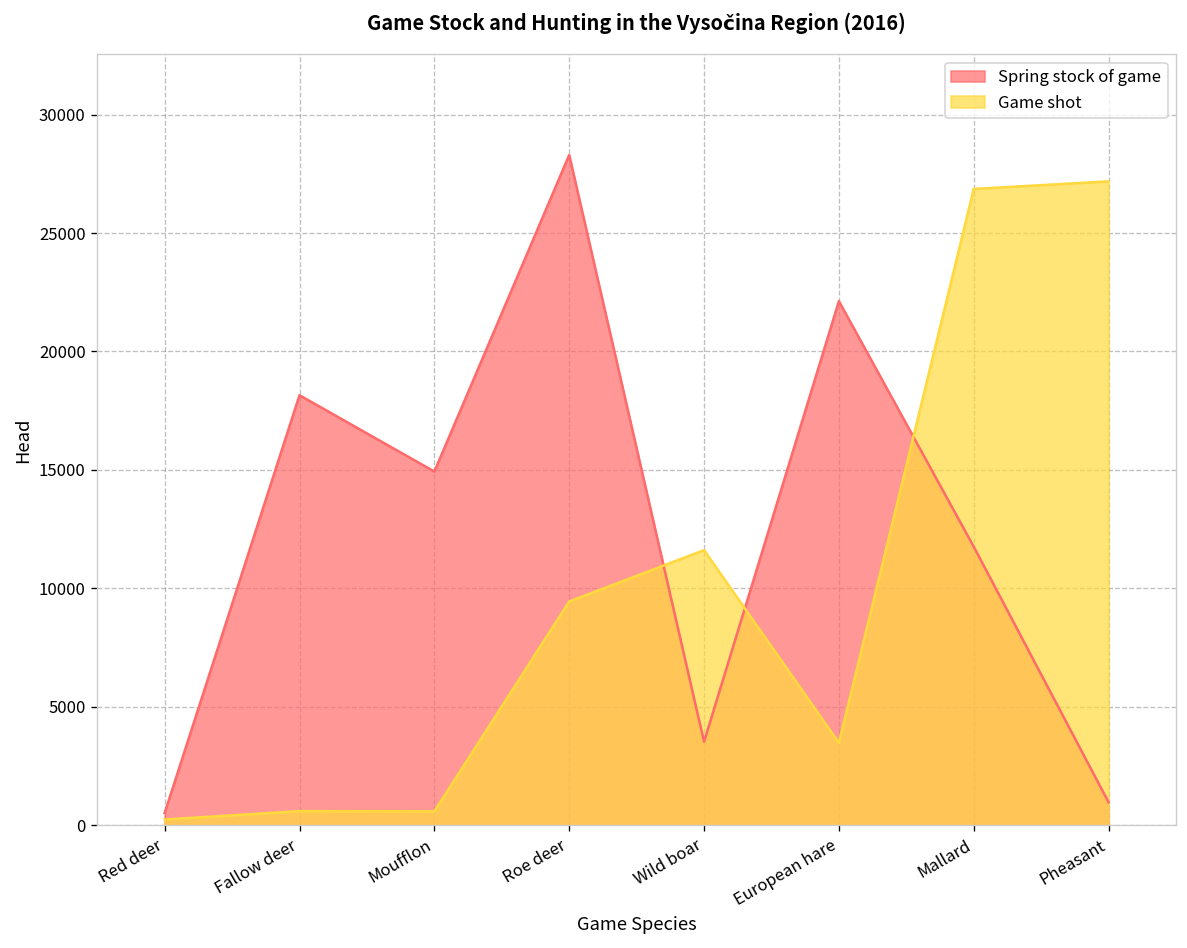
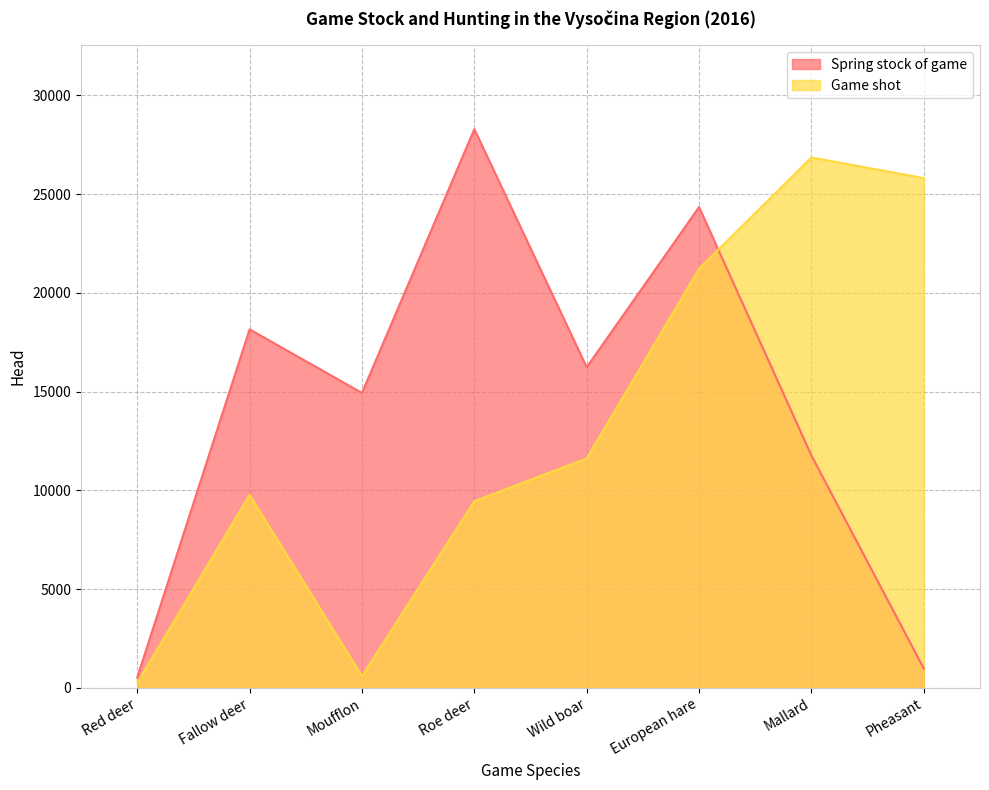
  {
    "Spring stock of game": {
      "Red deer": 500,
      "Fallow deer": 18200,
      "Moufflon": 14900,
      "Roe deer": 28300,
-     "Wild boar": 3500,
-     "European hare": 22100,
+     "Wild boar": 16200,
+     "European hare": 24300,
      "Mallard": 11800,
      "Pheasant": 1000
    },
    "Game shot": {
      "Red deer": 200,
-     "Fallow deer": 600,
+     "Fallow deer": 9800,
      "Moufflon": 600,
      "Roe deer": 9500,
      "Wild boar": 11600,
-     "European hare": 3500,
+     "European hare": 21200,
      "Mallard": 26900,
-     "Pheasant": 27200
+     "Pheasant": 25800
    }
  }
